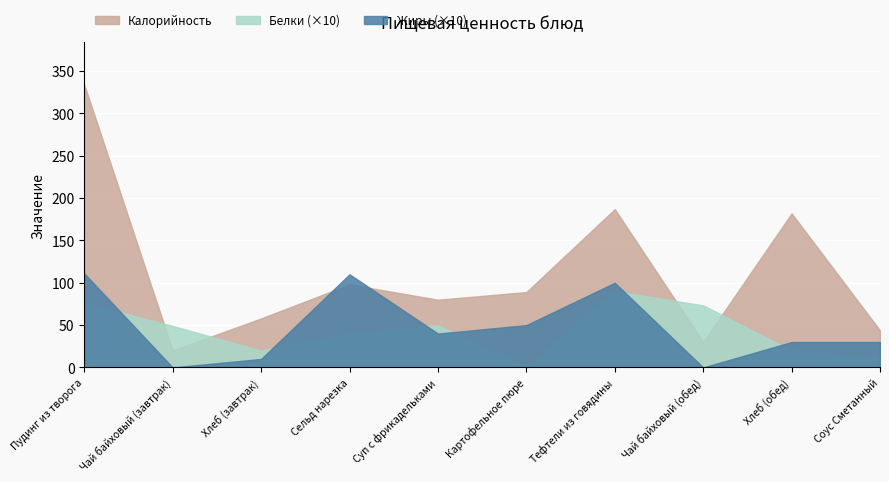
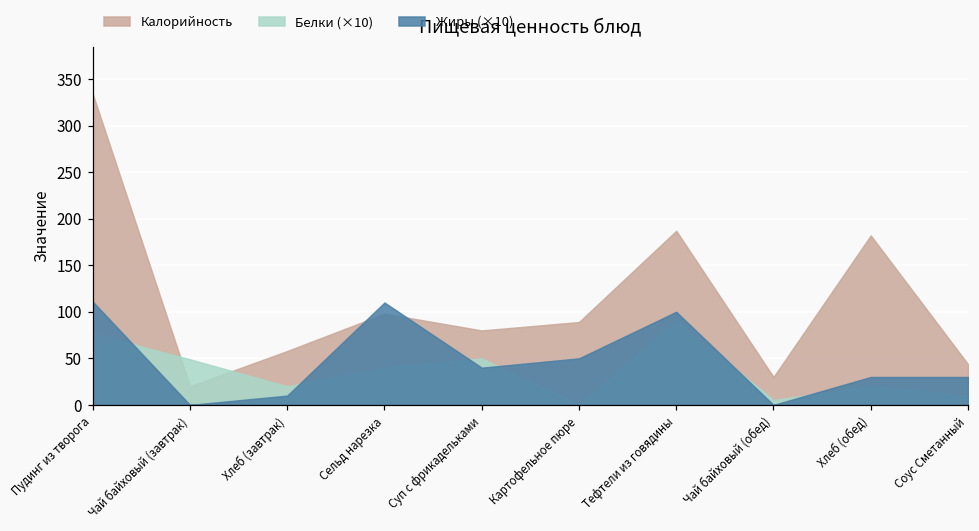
  {
    "Калорийность": {
      "Пудинг из творога": 330,
      "Чай байховый (завтрак)": 20,
      "Хлеб (завтрак)": 60,
      "Сельд нарезка": 100,
      "Суп с фрикадельками": 80,
      "Картофельное пюре": 90,
      "Тефтели из говядины": 190,
      "Чай байховый (обед)": 30,
      "Хлеб (обед)": 180,
      "Соус Сметанный": 40
    },
    "Белки (×10)": {
      "Пудинг из творога": 80,
      "Чай байховый (завтрак)": 50,
      "Хлеб (завтрак)": 20,
      "Сельд нарезка": 40,
      "Суп с фрикадельками": 50,
      "Картофельное пюре": 0,
      "Тефтели из говядины": 90,
-     "Чай байховый (обед)": 70,
+     "Чай байховый (обед)": 10,
      "Хлеб (обед)": 20,
      "Соус Сметанный": 10
    },
    "Жиры (×10)": {
      "Пудинг из творога": 110,
      "Чай байховый (завтрак)": 0,
      "Хлеб (завтрак)": 10,
      "Сельд нарезка": 110,
      "Суп с фрикадельками": 40,
      "Картофельное пюре": 50,
      "Тефтели из говядины": 100,
      "Чай байховый (обед)": 0,
      "Хлеб (обед)": 30,
      "Соус Сметанный": 30
    }
  }
